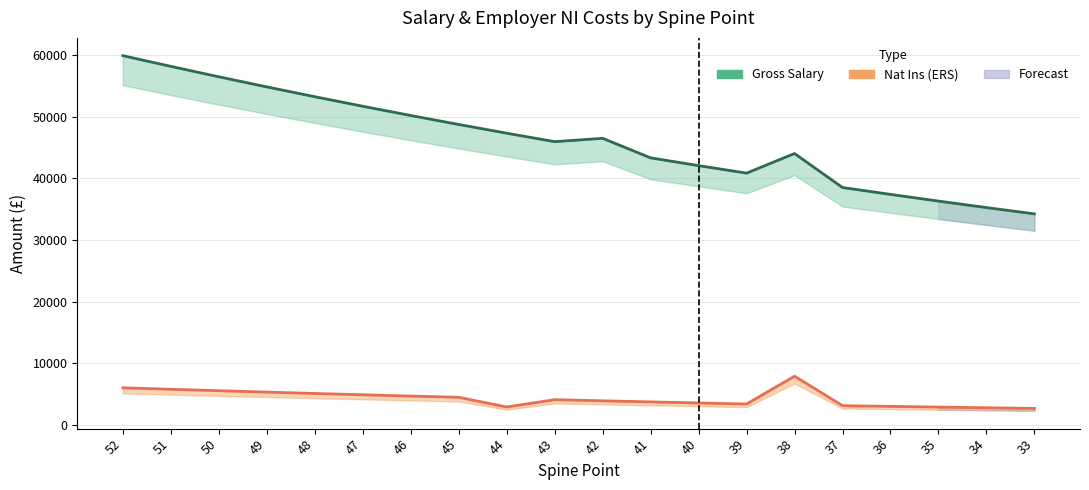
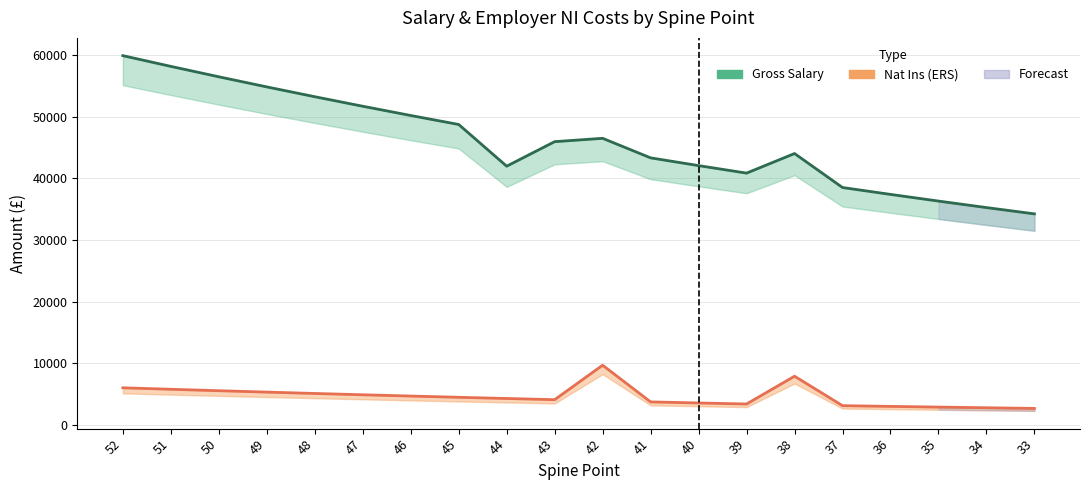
  {
    "Gross Salary": {
      "52": 60000,
      "51": 58000,
      "50": 56000,
      "49": 55000,
      "48": 53000,
      "47": 52000,
      "46": 50000,
      "45": 49000,
-     "44": 47000,
+     "44": 42000,
      "43": 46000,
      "42": 46000,
      "41": 43000,
      "40": 42000,
      "39": 41000,
      "38": 44000,
      "37": 39000,
      "36": 37000
    },
    "Nat Ins (ERS)": {
      "52": 6000,
      "51": 6000,
      "50": 6000,
      "49": 5000,
      "48": 5000,
      "47": 5000,
      "46": 5000,
      "45": 4000,
-     "44": 3000,
+     "44": 4000,
      "43": 4000,
-     "42": 4000,
+     "42": 10000,
      "41": 4000,
      "40": 4000,
      "39": 3000,
      "38": 8000,
      "37": 3000,
      "36": 3000
    }
  }
